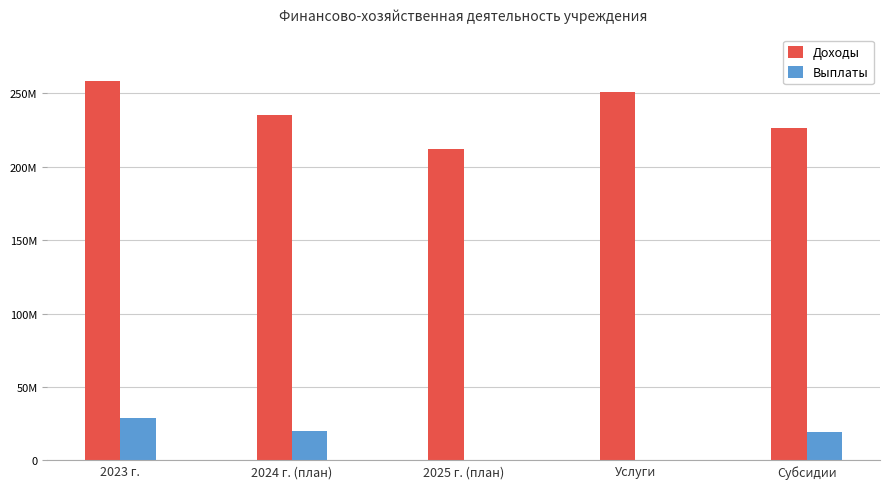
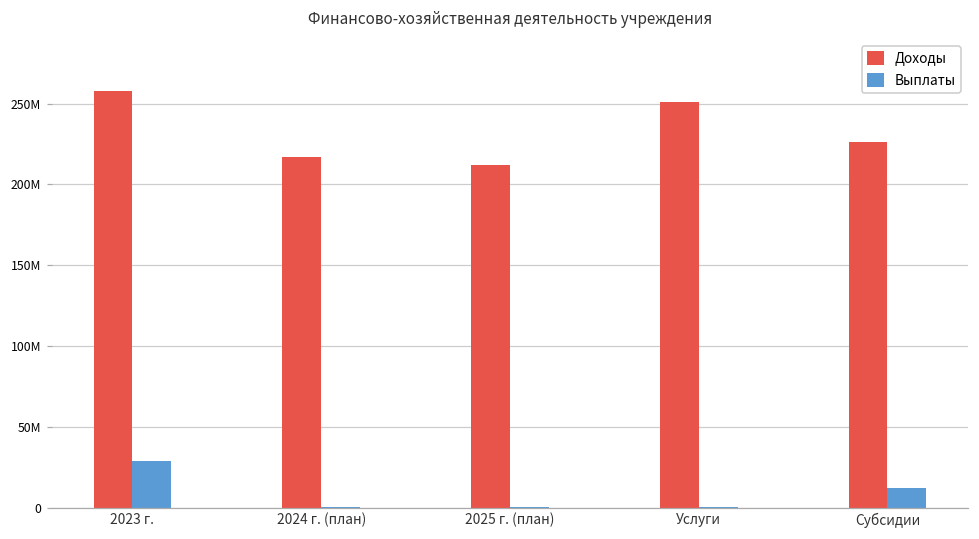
  {
    "Доходы": {
      "2023 г.": 258000000,
-     "2024 г. (план)": 235000000,
+     "2024 г. (план)": 217000000,
      "2025 г. (план)": 212000000,
      "Услуги": 251000000,
      "Субсидии": 226000000
    },
    "Выплаты": {
      "2023 г.": 29000000,
-     "2024 г. (план)": 20000000,
-     "Субсидии": 20000000
+     "2024 г. (план)": 0,
+     "Субсидии": 12000000
    }
  }
